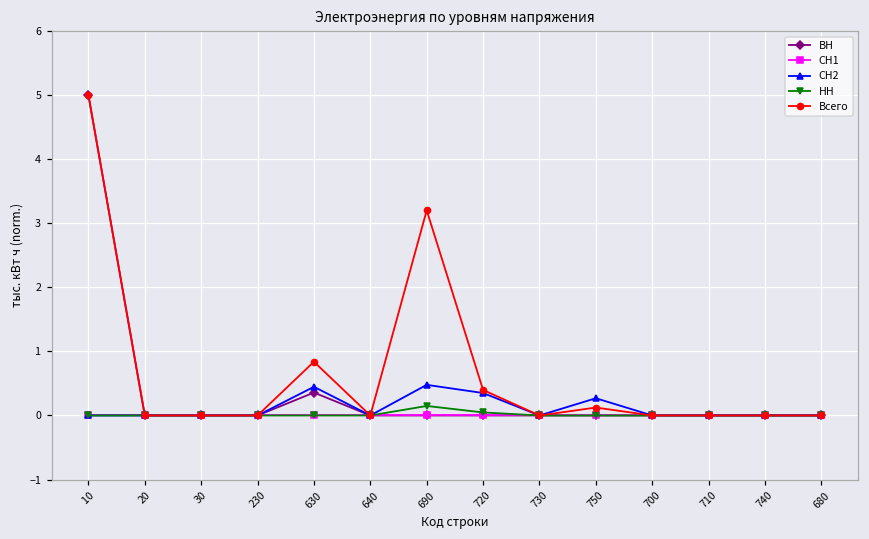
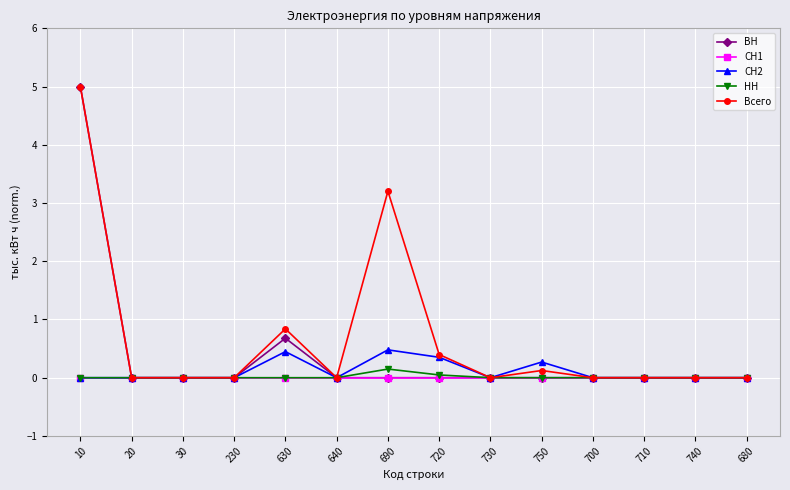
  {
    "ВН": {
-     "630": 0.4
+     "630": 0.7
    },
    "СН2": {
      "630": 0.4,
      "690": 0.5,
      "720": 0.4,
      "750": 0.3
    },
    "НН": {
      "690": 0.1,
      "720": 0.0
    },
    "Всего": {
      "630": 0.8,
      "690": 3.2,
      "720": 0.4,
      "750": 0.1
    }
  }
